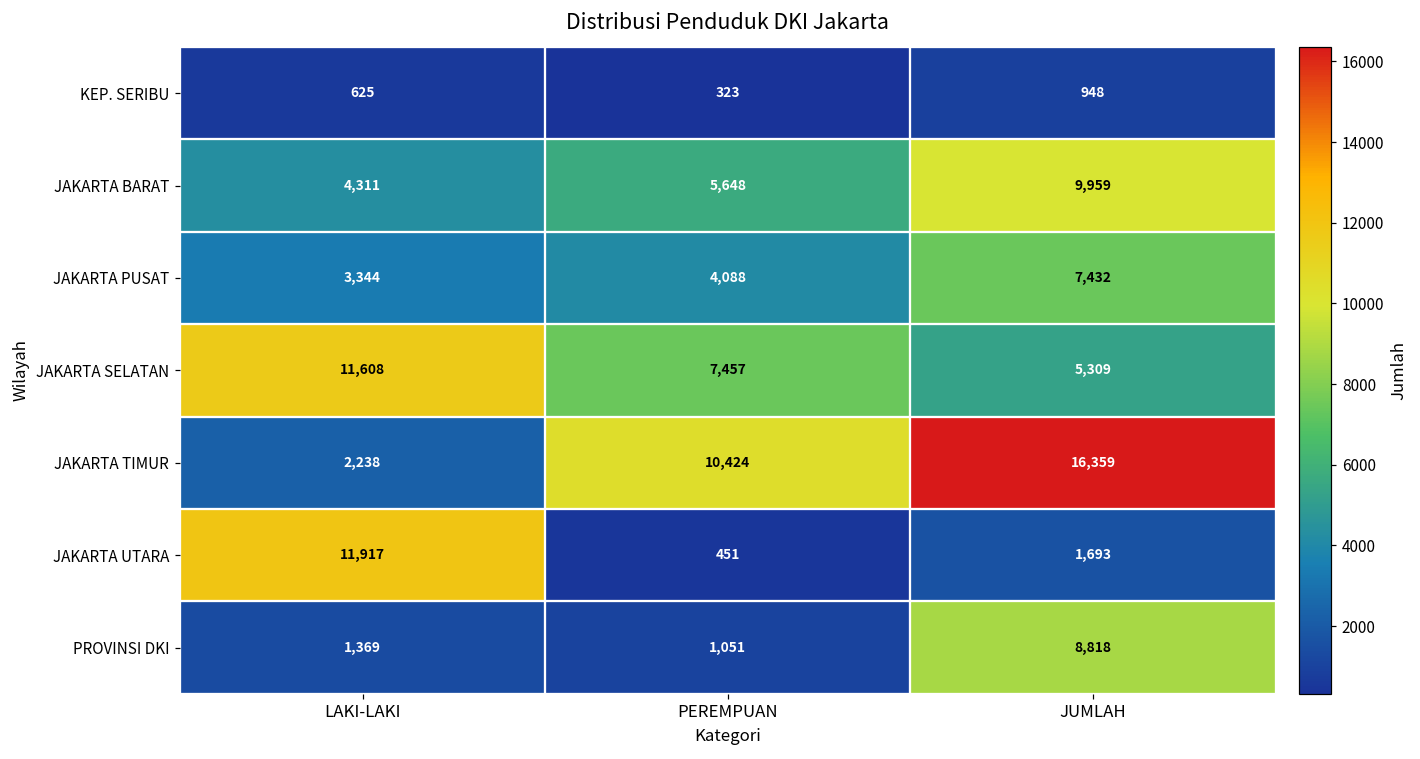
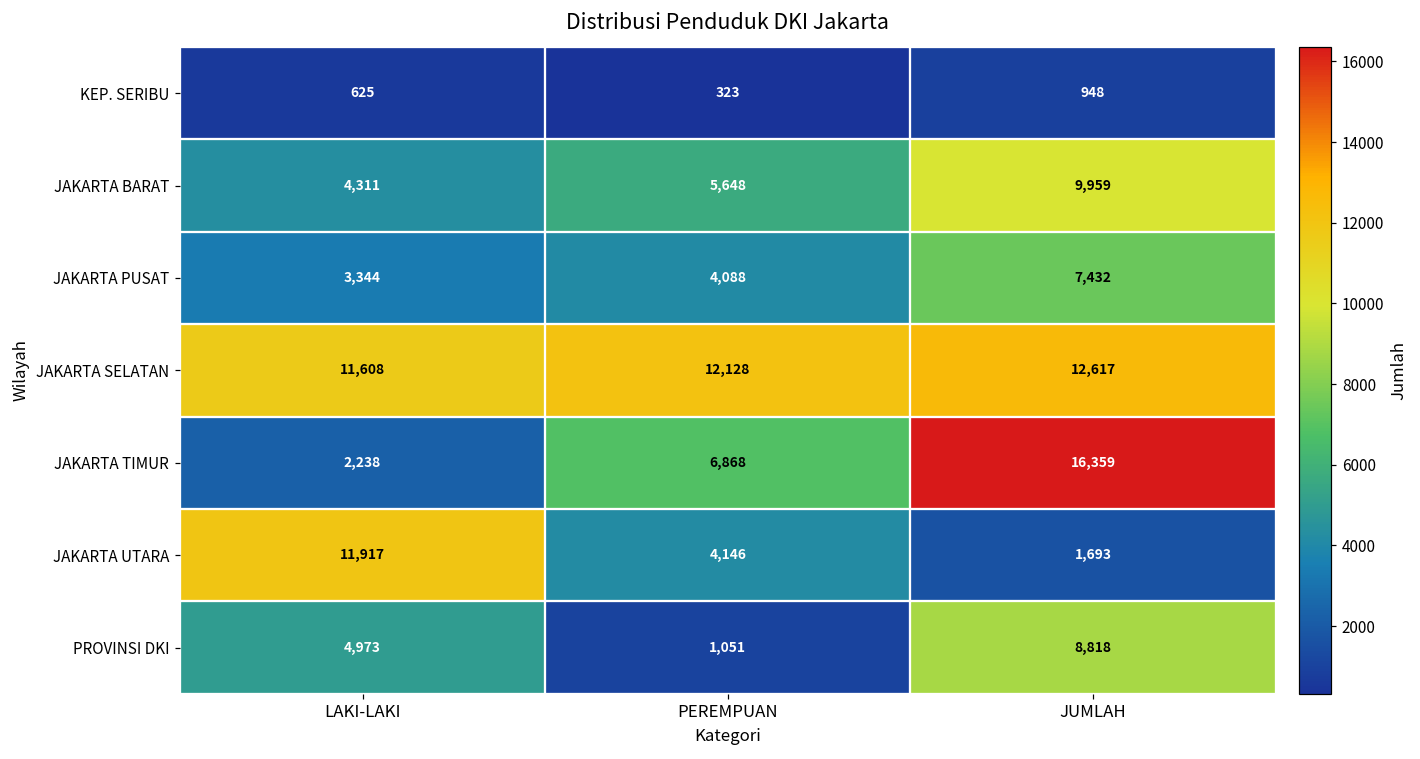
  {
    "KEP. SERIBU": {
      "LAKI-LAKI": "625",
      "PEREMPUAN": "323",
      "JUMLAH": "948"
    },
    "JAKARTA BARAT": {
      "LAKI-LAKI": "4,311",
      "PEREMPUAN": "5,648",
      "JUMLAH": "9,959"
    },
    "JAKARTA PUSAT": {
      "LAKI-LAKI": "3,344",
      "PEREMPUAN": "4,088",
      "JUMLAH": "7,432"
    },
    "JAKARTA SELATAN": {
      "LAKI-LAKI": "11,608",
-     "PEREMPUAN": "7,457",
-     "JUMLAH": "5,309"
+     "PEREMPUAN": "12,128",
+     "JUMLAH": "12,617"
    },
    "JAKARTA TIMUR": {
      "LAKI-LAKI": "2,238",
-     "PEREMPUAN": "10,424",
+     "PEREMPUAN": "6,868",
      "JUMLAH": "16,359"
    },
    "JAKARTA UTARA": {
      "LAKI-LAKI": "11,917",
-     "PEREMPUAN": "451",
+     "PEREMPUAN": "4,146",
      "JUMLAH": "1,693"
    },
    "PROVINSI DKI": {
-     "LAKI-LAKI": "1,369",
+     "LAKI-LAKI": "4,973",
      "PEREMPUAN": "1,051",
      "JUMLAH": "8,818"
    }
  }
